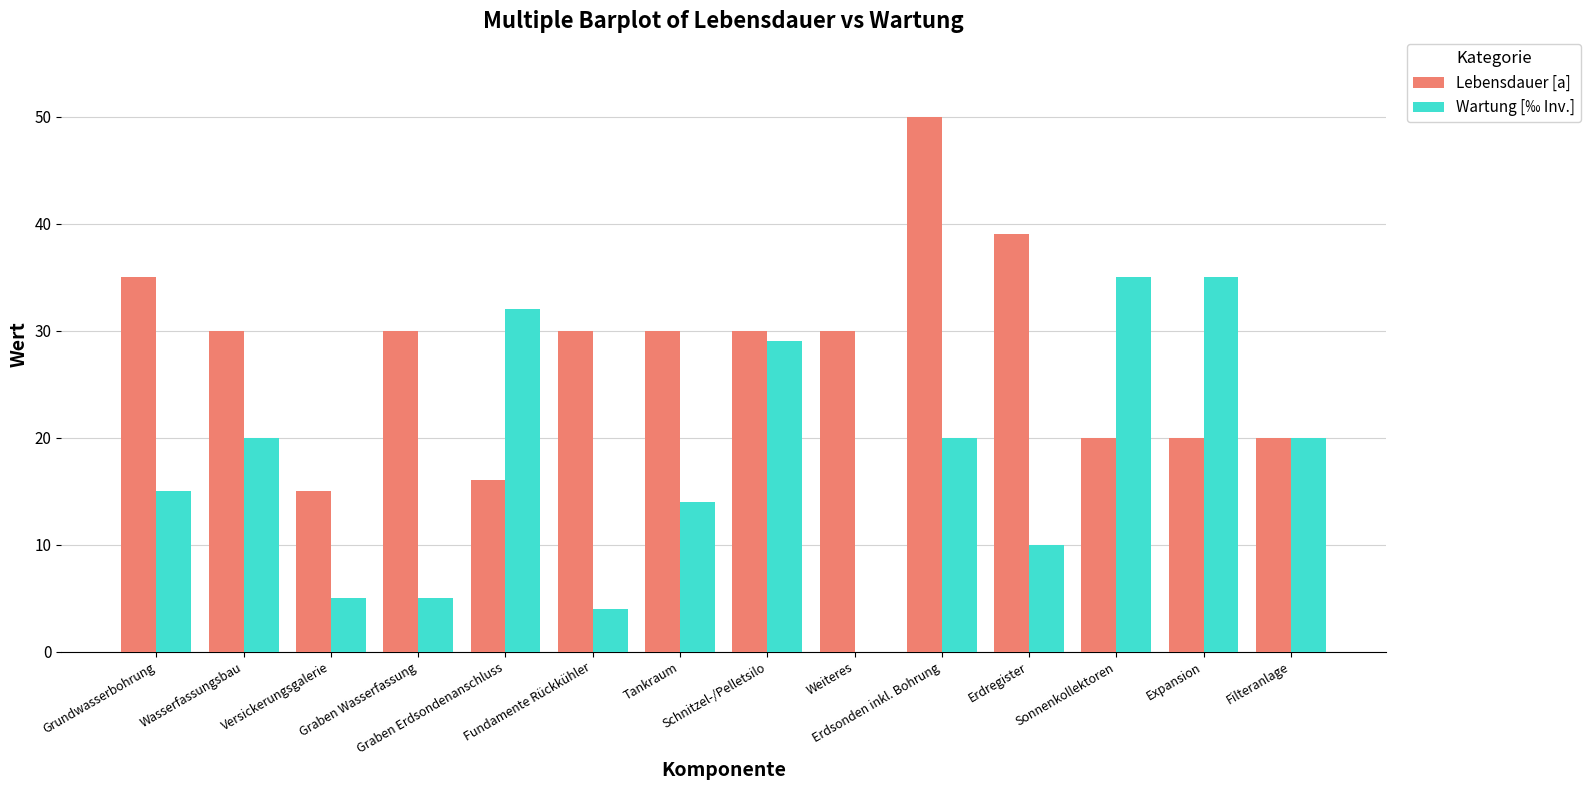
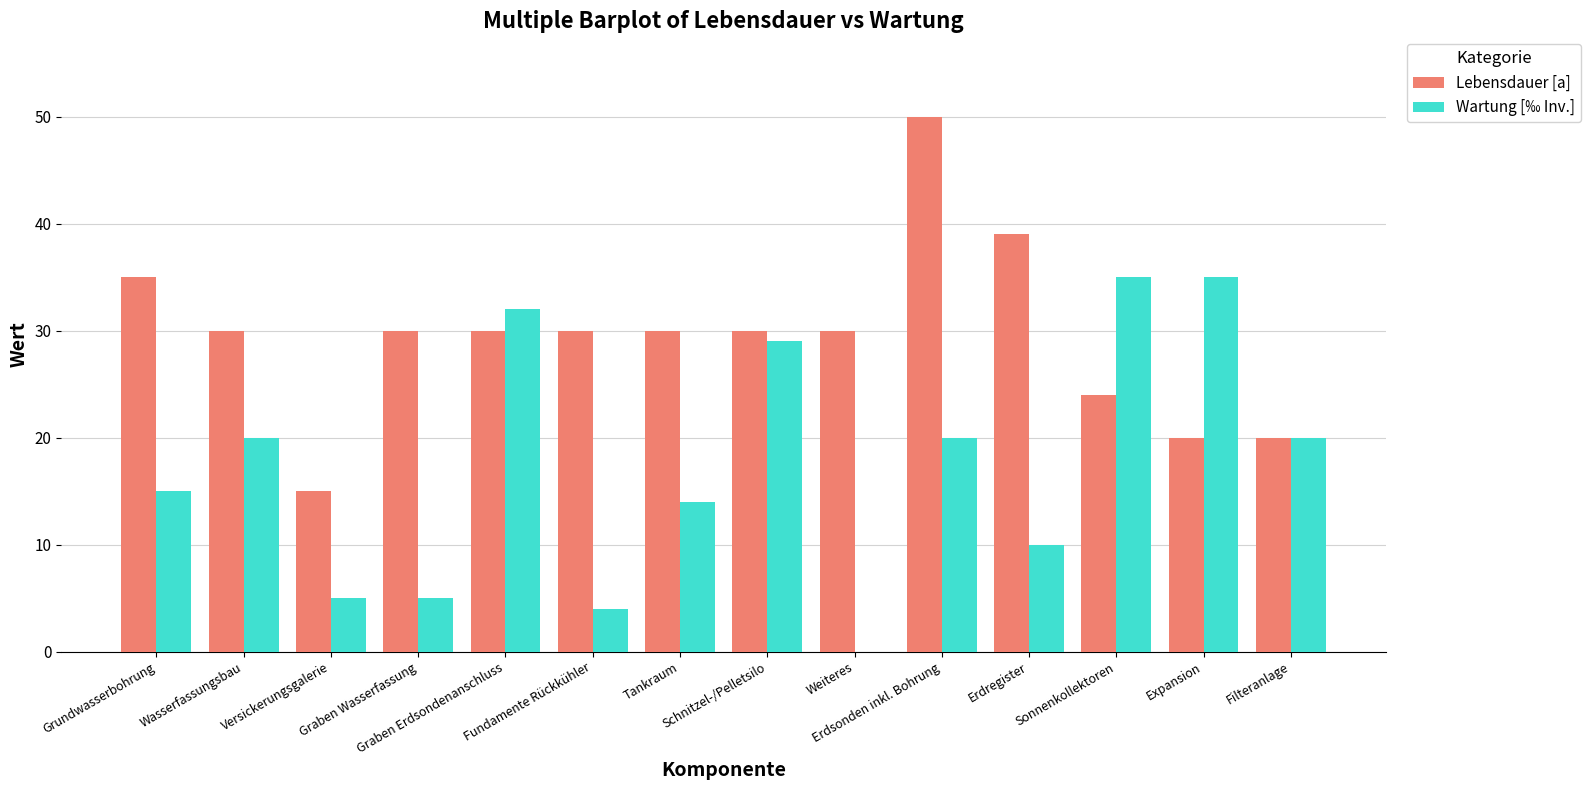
  {
    "Lebensdauer [a]": {
      "Grundwasserbohrung": 35,
      "Wasserfassungsbau": 30,
      "Versickerungsgalerie": 15,
      "Graben Wasserfassung": 30,
-     "Graben Erdsondenanschluss": 16,
+     "Graben Erdsondenanschluss": 30,
      "Fundamente Rückkühler": 30,
      "Tankraum": 30,
      "Schnitzel-/Pelletsilo": 30,
      "Weiteres": 30,
      "Erdsonden inkl. Bohrung": 50,
      "Erdregister": 39,
-     "Sonnenkollektoren": 20,
+     "Sonnenkollektoren": 24,
      "Expansion": 20,
      "Filteranlage": 20
    },
    "Wartung [‰ Inv.]": {
      "Grundwasserbohrung": 15,
      "Wasserfassungsbau": 20,
      "Versickerungsgalerie": 5,
      "Graben Wasserfassung": 5,
      "Graben Erdsondenanschluss": 32,
      "Fundamente Rückkühler": 4,
      "Tankraum": 14,
      "Schnitzel-/Pelletsilo": 29,
      "Weiteres": 0,
      "Erdsonden inkl. Bohrung": 20,
      "Erdregister": 10,
      "Sonnenkollektoren": 35,
      "Expansion": 35,
      "Filteranlage": 20
    }
  }
